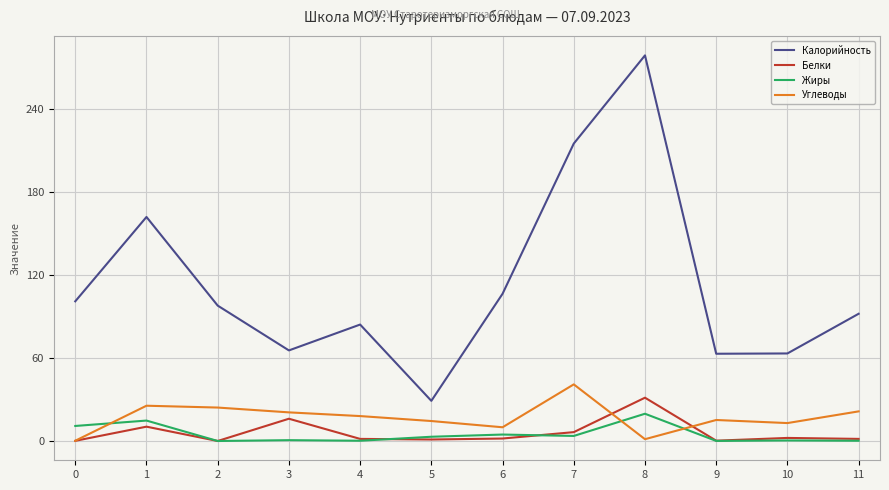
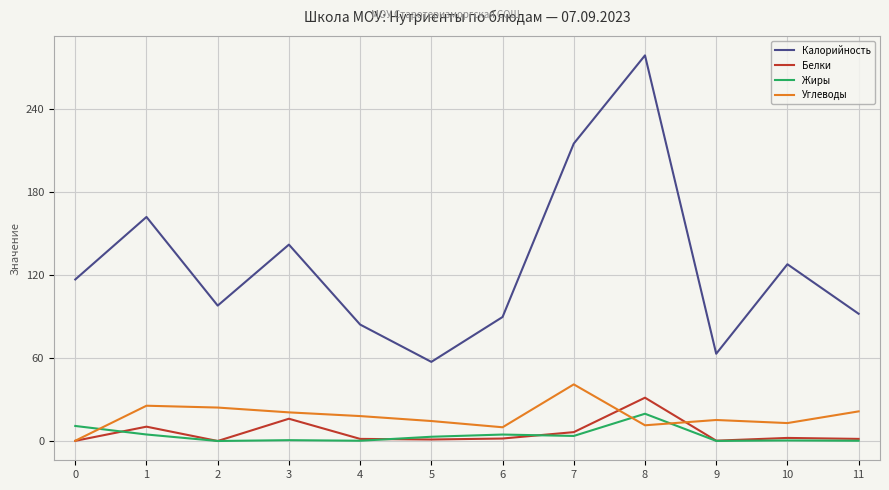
  {
    "Калорийность": {
-     "0": 101,
+     "0": 117,
      "1": 162,
      "2": 98,
-     "3": 66,
+     "3": 142,
      "4": 84,
-     "5": 29,
-     "6": 106,
+     "5": 57,
+     "6": 90,
      "7": 215,
      "8": 279,
      "9": 63,
-     "10": 63,
+     "10": 128,
      "11": 92
    },
    "Белки": {
      "1": 10,
      "3": 16,
      "5": 1,
      "6": 2,
      "7": 6,
      "8": 31,
      "10": 2
    },
    "Жиры": {
      "0": 11,
-     "1": 15,
+     "1": 5,
      "3": 1,
      "5": 3,
      "6": 5,
      "7": 4,
      "8": 20,
      "10": 0
    },
    "Углеводы": {
      "1": 26,
      "2": 24,
      "3": 21,
      "4": 18,
      "5": 14,
      "6": 10,
      "7": 41,
-     "8": 1,
+     "8": 11,
      "9": 15,
      "10": 13,
      "11": 21
    }
  }
